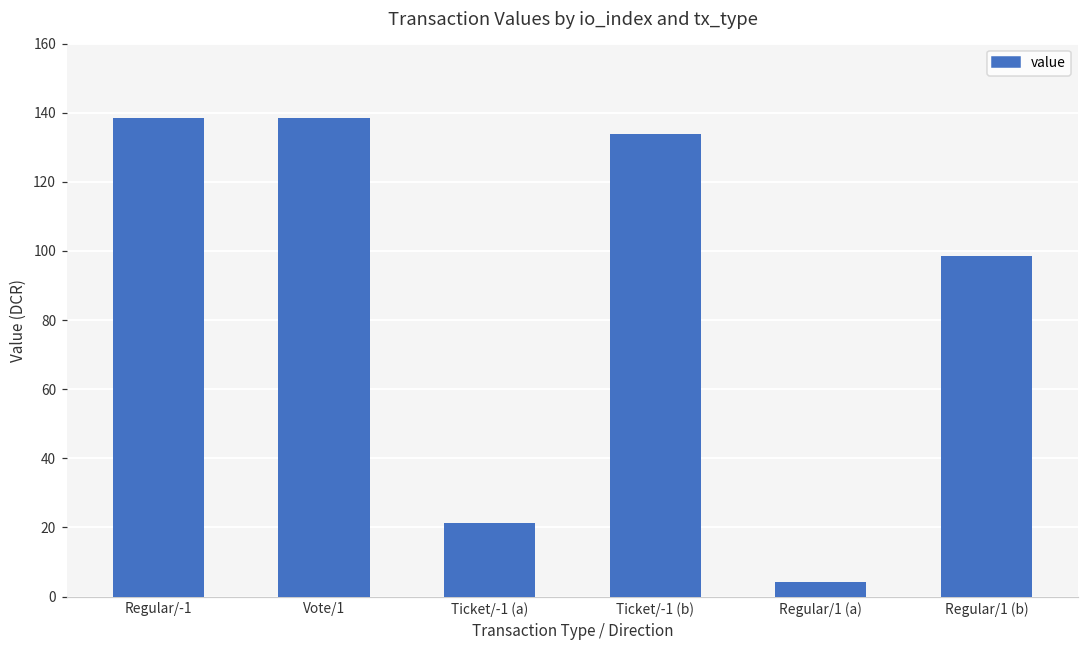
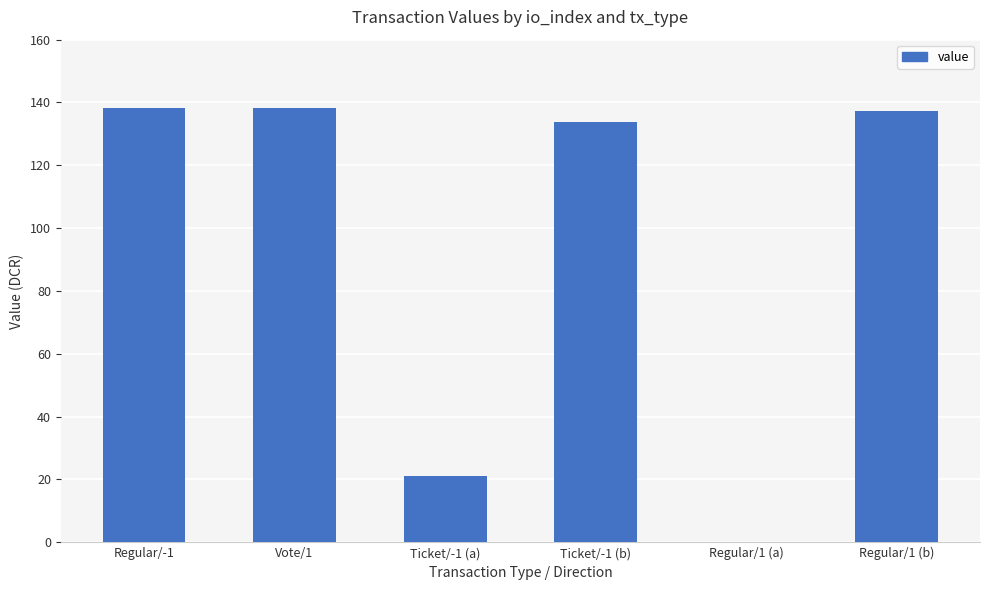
  {
    "Regular/-1": 138,
    "Vote/1": 138,
    "Ticket/-1 (a)": 21,
    "Ticket/-1 (b)": 134,
-   "Regular/1 (a)": 4,
-   "Regular/1 (b)": 99
+   "Regular/1 (a)": 0,
+   "Regular/1 (b)": 137
  }
